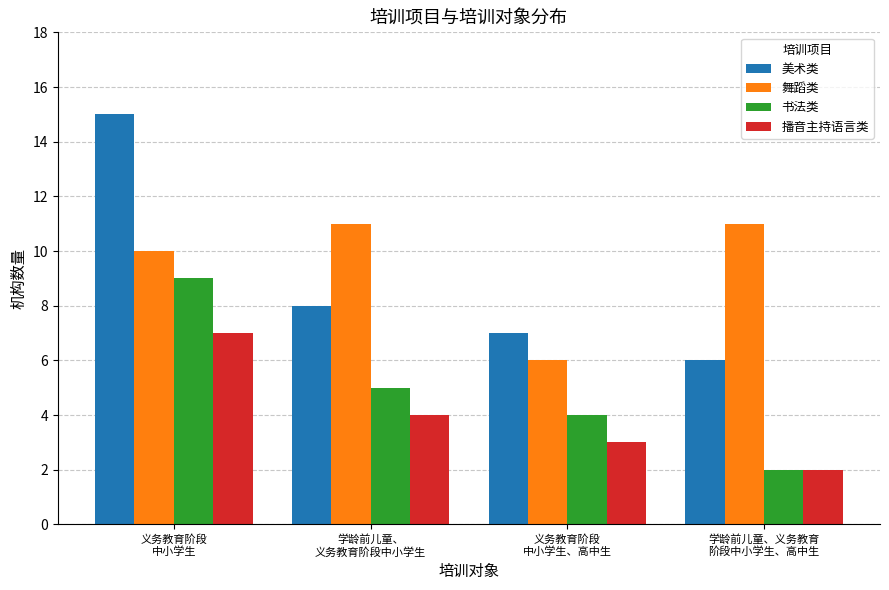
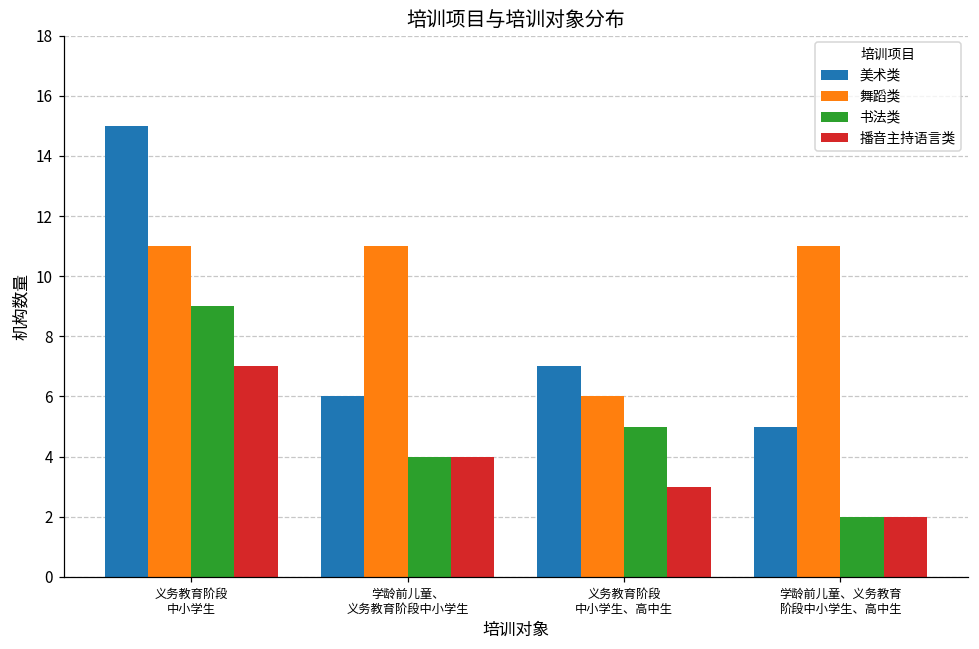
  {
    "美术类": {
      "义务教育阶段 中小学生": 15,
-     "学龄前儿童、 义务教育阶段中小学生": 8,
+     "学龄前儿童、 义务教育阶段中小学生": 6,
      "义务教育阶段 中小学生、高中生": 7,
-     "学龄前儿童、义务教育 阶段中小学生、高中生": 6
+     "学龄前儿童、义务教育 阶段中小学生、高中生": 5
    },
    "舞蹈类": {
-     "义务教育阶段 中小学生": 10,
+     "义务教育阶段 中小学生": 11,
      "学龄前儿童、 义务教育阶段中小学生": 11,
      "义务教育阶段 中小学生、高中生": 6,
      "学龄前儿童、义务教育 阶段中小学生、高中生": 11
    },
    "书法类": {
      "义务教育阶段 中小学生": 9,
-     "学龄前儿童、 义务教育阶段中小学生": 5,
-     "义务教育阶段 中小学生、高中生": 4,
+     "学龄前儿童、 义务教育阶段中小学生": 4,
+     "义务教育阶段 中小学生、高中生": 5,
      "学龄前儿童、义务教育 阶段中小学生、高中生": 2
    },
    "播音主持语言类": {
      "义务教育阶段 中小学生": 7,
      "学龄前儿童、 义务教育阶段中小学生": 4,
      "义务教育阶段 中小学生、高中生": 3,
      "学龄前儿童、义务教育 阶段中小学生、高中生": 2
    }
  }
